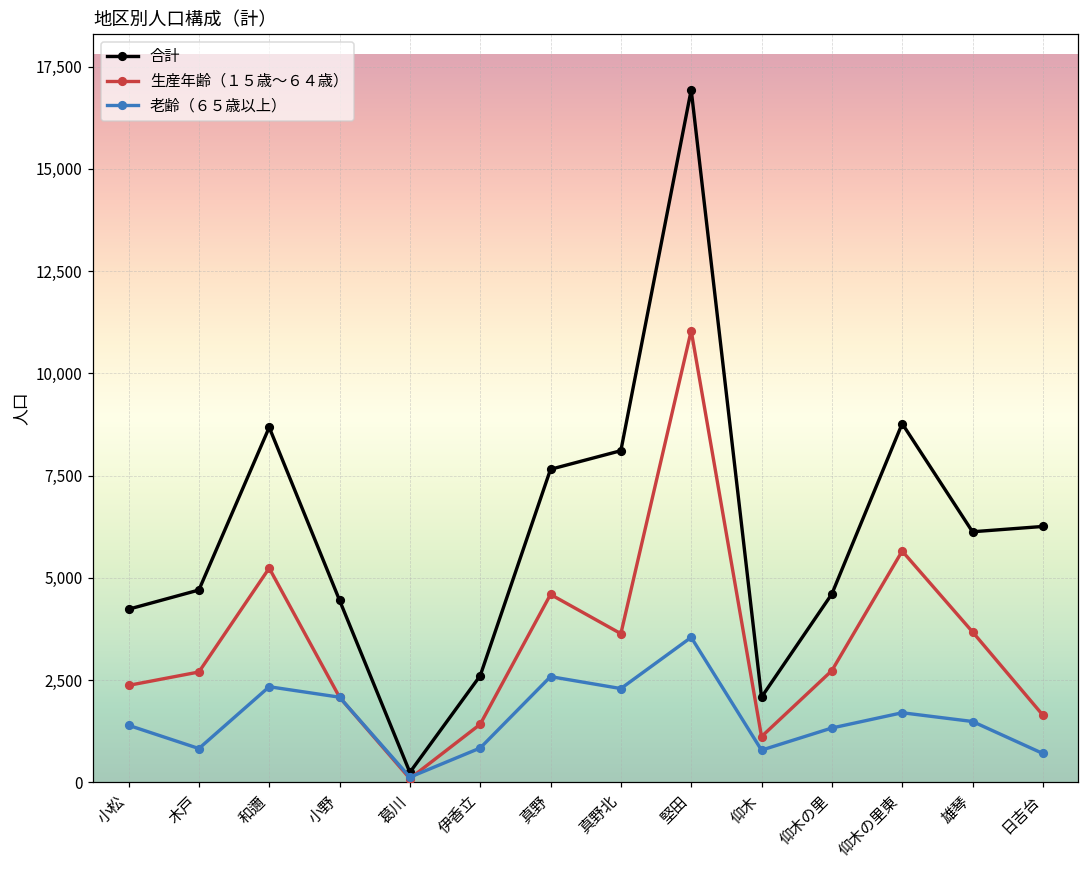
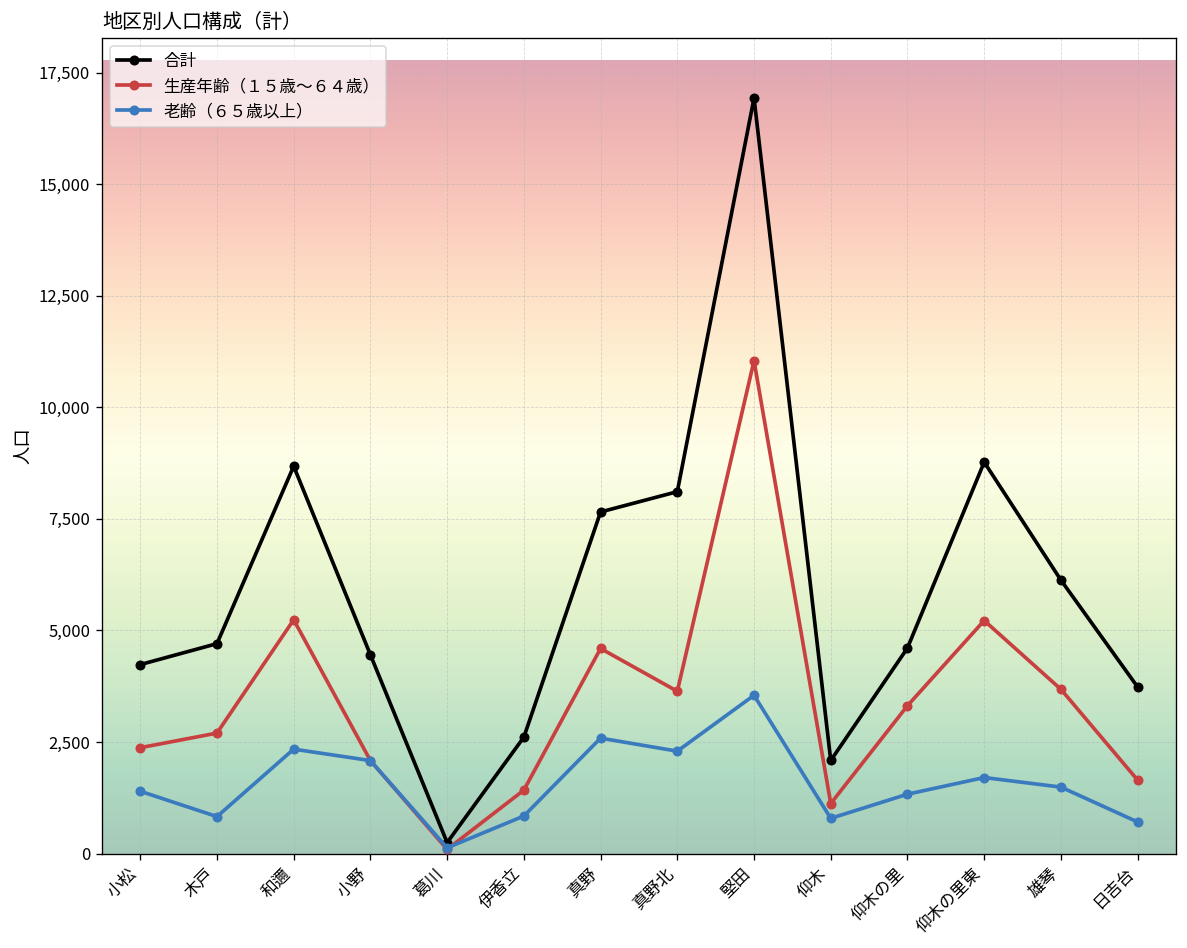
  {
    "合計": {
      "小松": "4,200",
      "木戸": "4,700",
      "和邇": "8,700",
      "小野": "4,500",
      "葛川": "200",
      "伊香立": "2,600",
      "真野": "7,700",
      "真野北": "8,100",
      "堅田": "16,900",
      "仰木": "2,100",
      "仰木の里": "4,600",
      "仰木の里東": "8,800",
      "雄琴": "6,100",
-     "日吉台": "6,300"
+     "日吉台": "3,700"
    },
    "生産年齢（１５歳～６４歳）": {
      "小松": "2,400",
      "木戸": "2,700",
      "和邇": "5,200",
      "伊香立": "1,400",
      "真野": "4,600",
      "真野北": "3,600",
      "堅田": "11,000",
      "仰木": "1,100",
-     "仰木の里": "2,700",
-     "仰木の里東": "5,700",
+     "仰木の里": "3,300",
+     "仰木の里東": "5,200",
      "雄琴": "3,700",
      "日吉台": "1,600"
    },
    "老齢（６５歳以上）": {
      "小松": "1,400",
      "木戸": "800",
      "和邇": "2,300",
      "伊香立": "800",
      "真野": "2,600",
      "真野北": "2,300",
      "堅田": "3,500",
      "仰木": "800",
      "仰木の里": "1,300",
      "仰木の里東": "1,700",
      "雄琴": "1,500",
      "日吉台": "700"
    }
  }
